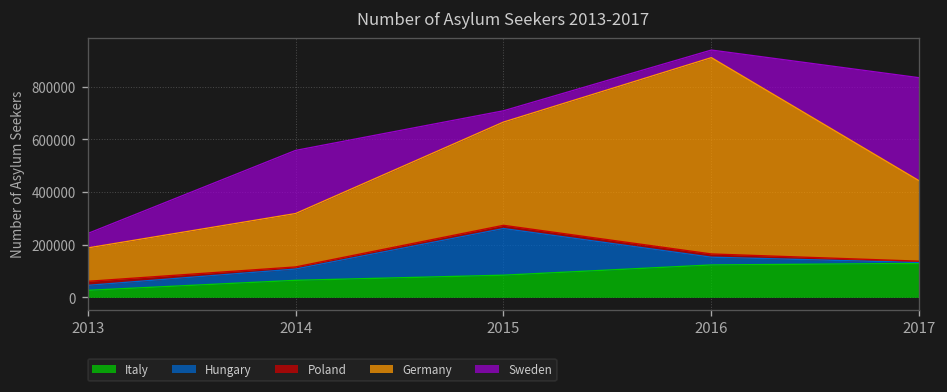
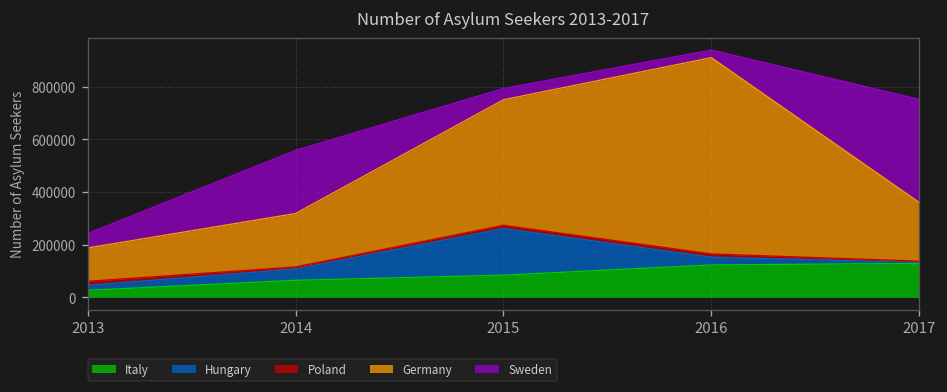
  {
    "Italy": {
      "2013": 30000,
      "2014": 60000,
      "2015": 80000,
      "2016": 120000
    },
    "Hungary": {
      "2013": 20000,
      "2015": 180000,
      "2016": 30000
    },
    "Poland": {
      "2013": 20000,
      "2015": 10000,
      "2016": 10000
    },
    "Germany": {
      "2013": 130000,
      "2014": 200000,
-     "2015": 390000,
+     "2015": 480000,
      "2016": 750000,
-     "2017": 300000
+     "2017": 220000
    },
    "Sweden": {
      "2013": 50000,
      "2014": 240000,
      "2015": 40000,
      "2016": 30000,
      "2017": 390000
    }
  }
